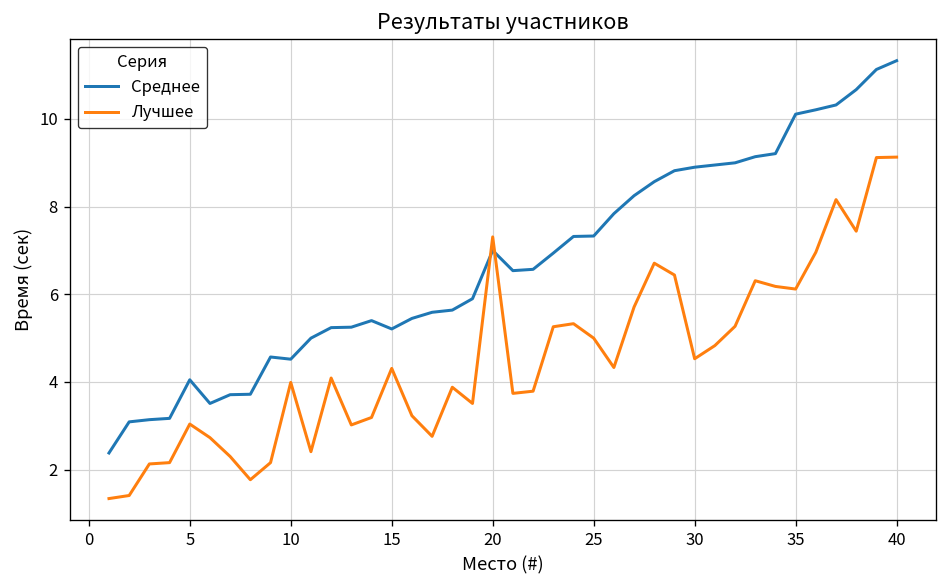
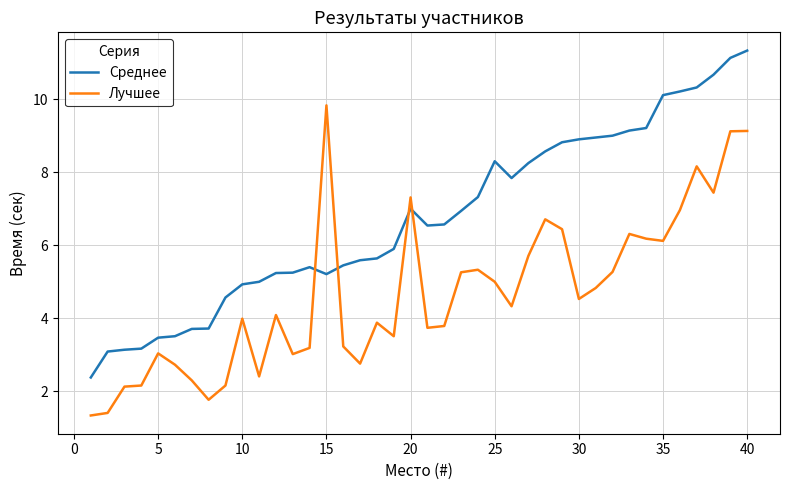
  {
    "Среднее": {
-     "5": 4.1,
-     "10": 4.5,
+     "5": 3.5,
+     "10": 4.9,
      "15": 5.2,
      "20": 7.0,
-     "25": 7.3,
+     "25": 8.3,
      "30": 8.9,
      "35": 10.1,
      "40": 11.3
    },
    "Лучшее": {
      "5": 3.0,
      "10": 4.0,
-     "15": 4.3,
+     "15": 9.8,
      "20": 7.3,
      "25": 5.0,
      "30": 4.5,
      "35": 6.1,
      "40": 9.1
    }
  }
